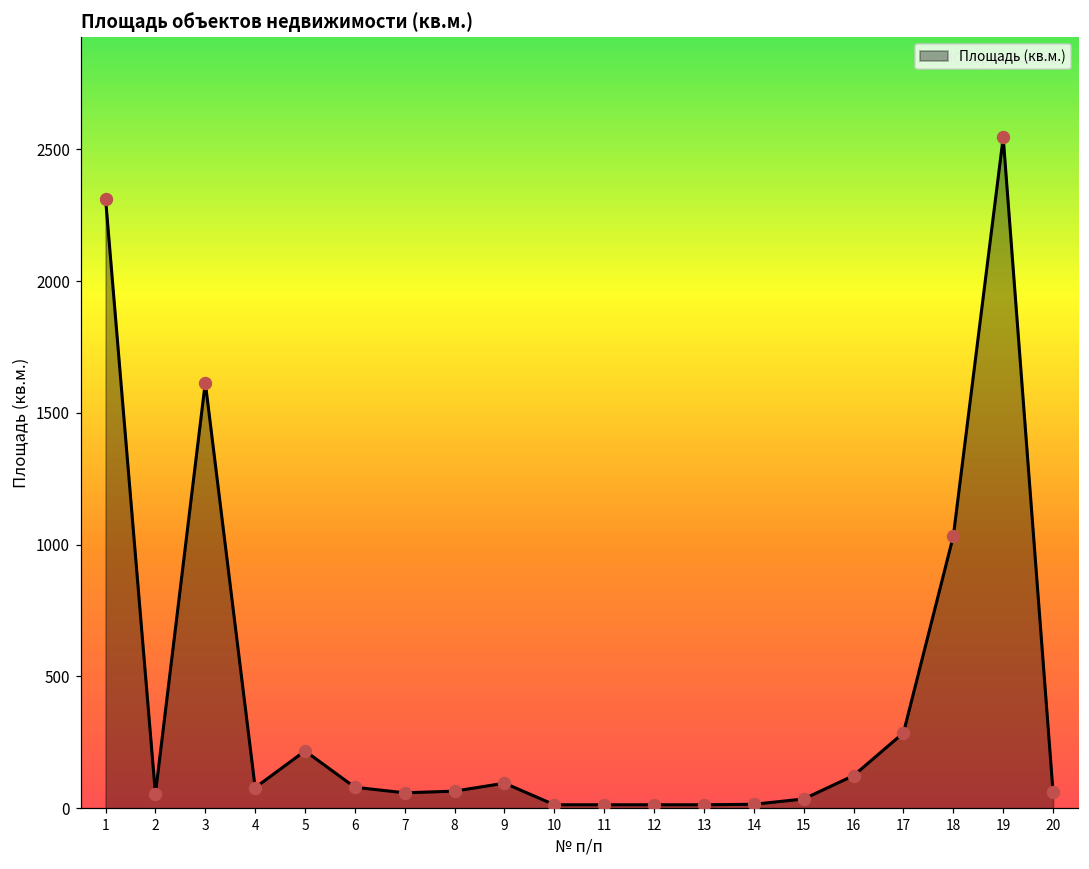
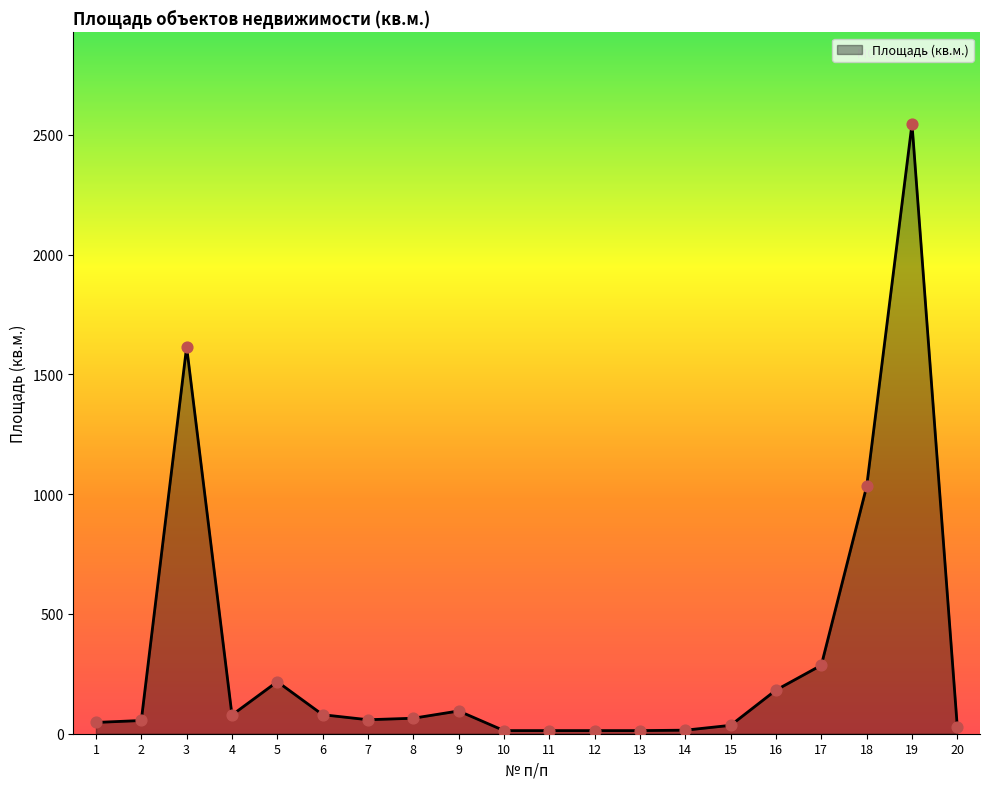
  {
-   "1": 2310,
+   "1": 50,
    "2": 60,
    "3": 1620,
    "4": 80,
    "5": 220,
    "6": 80,
    "7": 60,
    "8": 60,
    "9": 100,
    "10": 10,
    "11": 10,
    "12": 10,
    "13": 10,
    "14": 10,
    "15": 40,
-   "16": 120,
+   "16": 180,
    "17": 290,
    "18": 1030,
    "19": 2550,
-   "20": 60
+   "20": 30
  }
